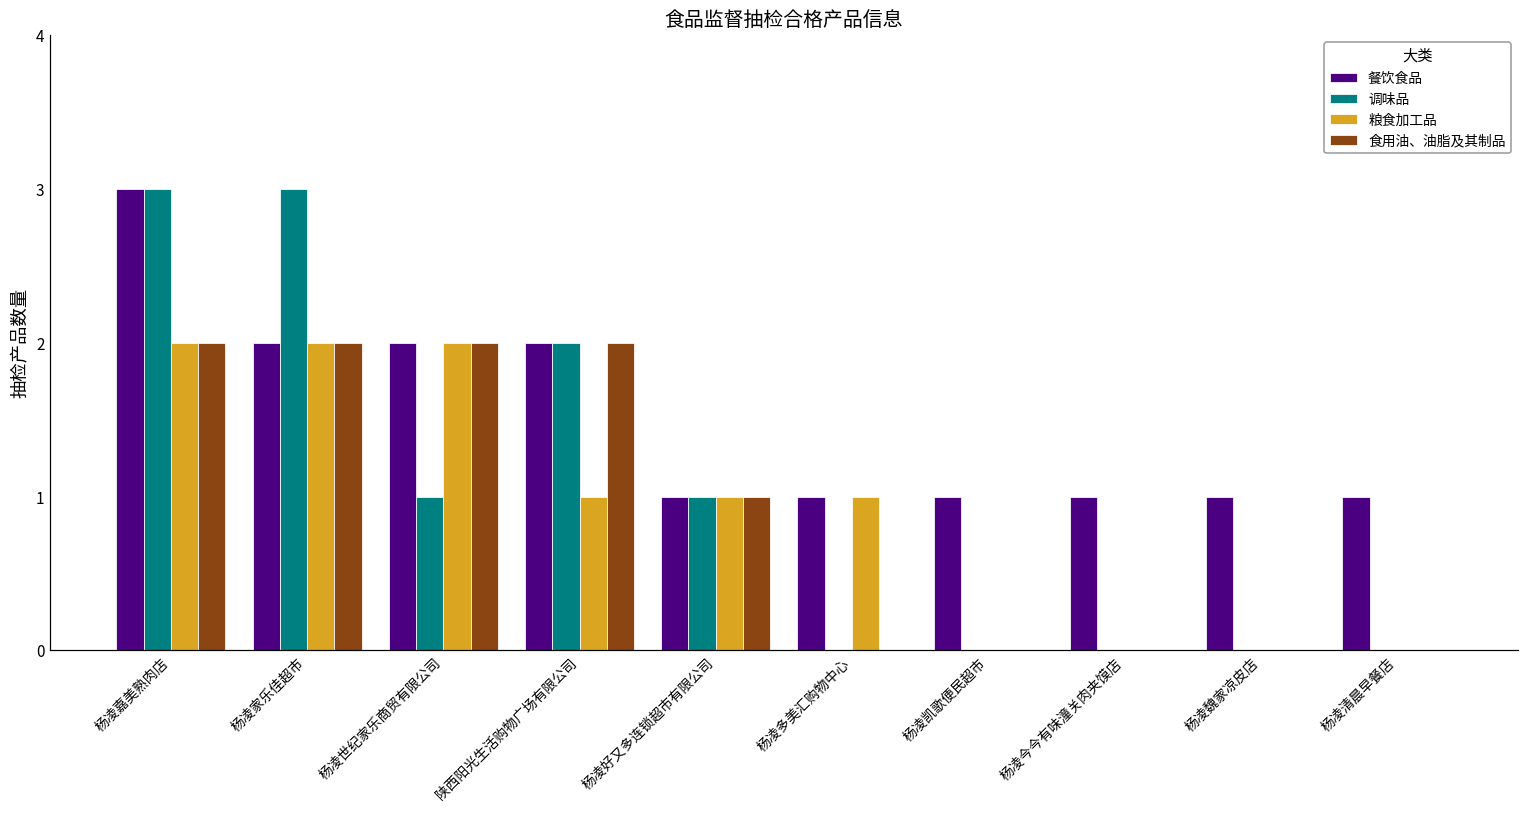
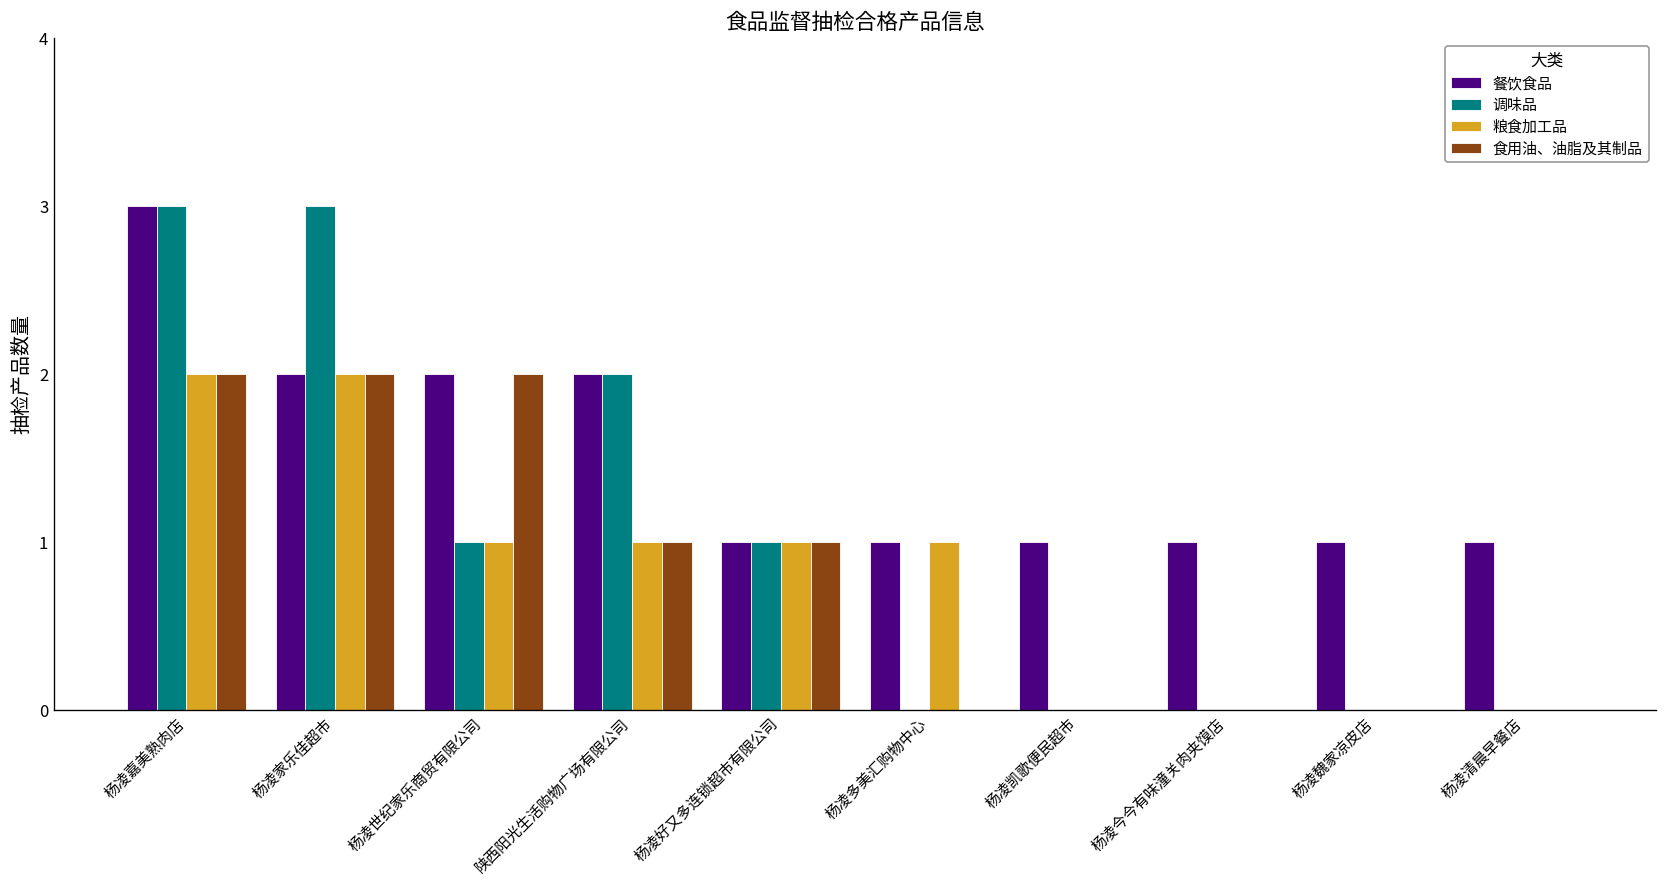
  {
    "餐饮食品": {
      "杨凌嘉美熟肉店": 3,
      "杨凌家乐佳超市": 2,
      "杨凌世纪家乐商贸有限公司": 2,
      "陕西阳光生活购物广场有限公司": 2,
      "杨凌好又多连锁超市有限公司": 1,
      "杨凌多美汇购物中心": 1,
      "杨凌凯歌便民超市": 1,
      "杨凌今今有味潼关肉夹馍店": 1,
      "杨凌魏家凉皮店": 1,
      "杨凌清晨早餐店": 1
    },
    "调味品": {
      "杨凌嘉美熟肉店": 3,
      "杨凌家乐佳超市": 3,
      "杨凌世纪家乐商贸有限公司": 1,
      "陕西阳光生活购物广场有限公司": 2,
      "杨凌好又多连锁超市有限公司": 1,
      "杨凌多美汇购物中心": 0,
      "杨凌凯歌便民超市": 0,
      "杨凌今今有味潼关肉夹馍店": 0,
      "杨凌魏家凉皮店": 0,
      "杨凌清晨早餐店": 0
    },
    "粮食加工品": {
      "杨凌嘉美熟肉店": 2,
      "杨凌家乐佳超市": 2,
-     "杨凌世纪家乐商贸有限公司": 2,
+     "杨凌世纪家乐商贸有限公司": 1,
      "陕西阳光生活购物广场有限公司": 1,
      "杨凌好又多连锁超市有限公司": 1,
      "杨凌多美汇购物中心": 1,
      "杨凌凯歌便民超市": 0,
      "杨凌今今有味潼关肉夹馍店": 0,
      "杨凌魏家凉皮店": 0,
      "杨凌清晨早餐店": 0
    },
    "食用油、油脂及其制品": {
      "杨凌嘉美熟肉店": 2,
      "杨凌家乐佳超市": 2,
      "杨凌世纪家乐商贸有限公司": 2,
-     "陕西阳光生活购物广场有限公司": 2,
+     "陕西阳光生活购物广场有限公司": 1,
      "杨凌好又多连锁超市有限公司": 1,
      "杨凌多美汇购物中心": 0,
      "杨凌凯歌便民超市": 0,
      "杨凌今今有味潼关肉夹馍店": 0,
      "杨凌魏家凉皮店": 0,
      "杨凌清晨早餐店": 0
    }
  }
